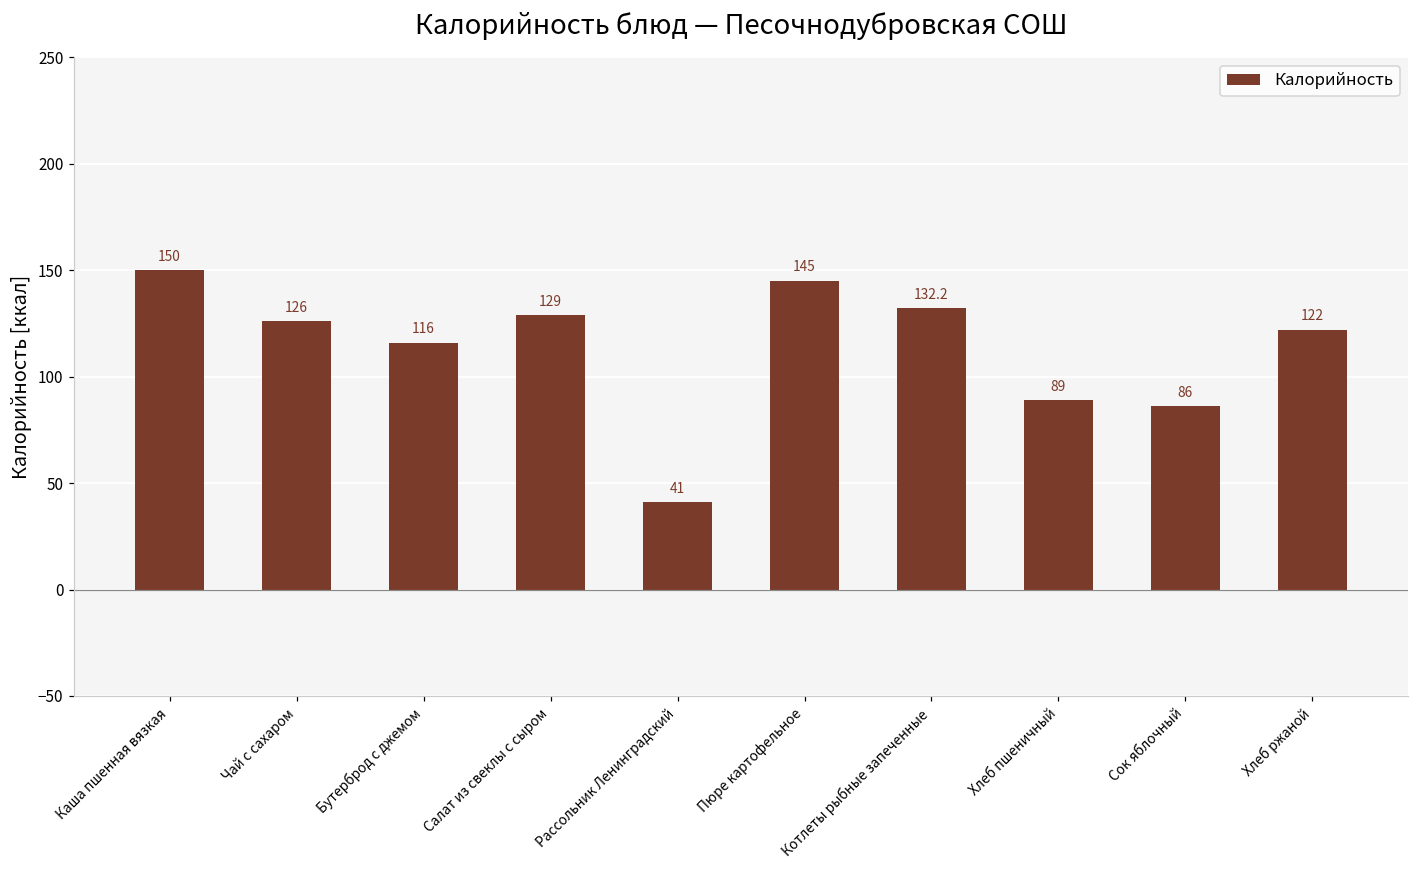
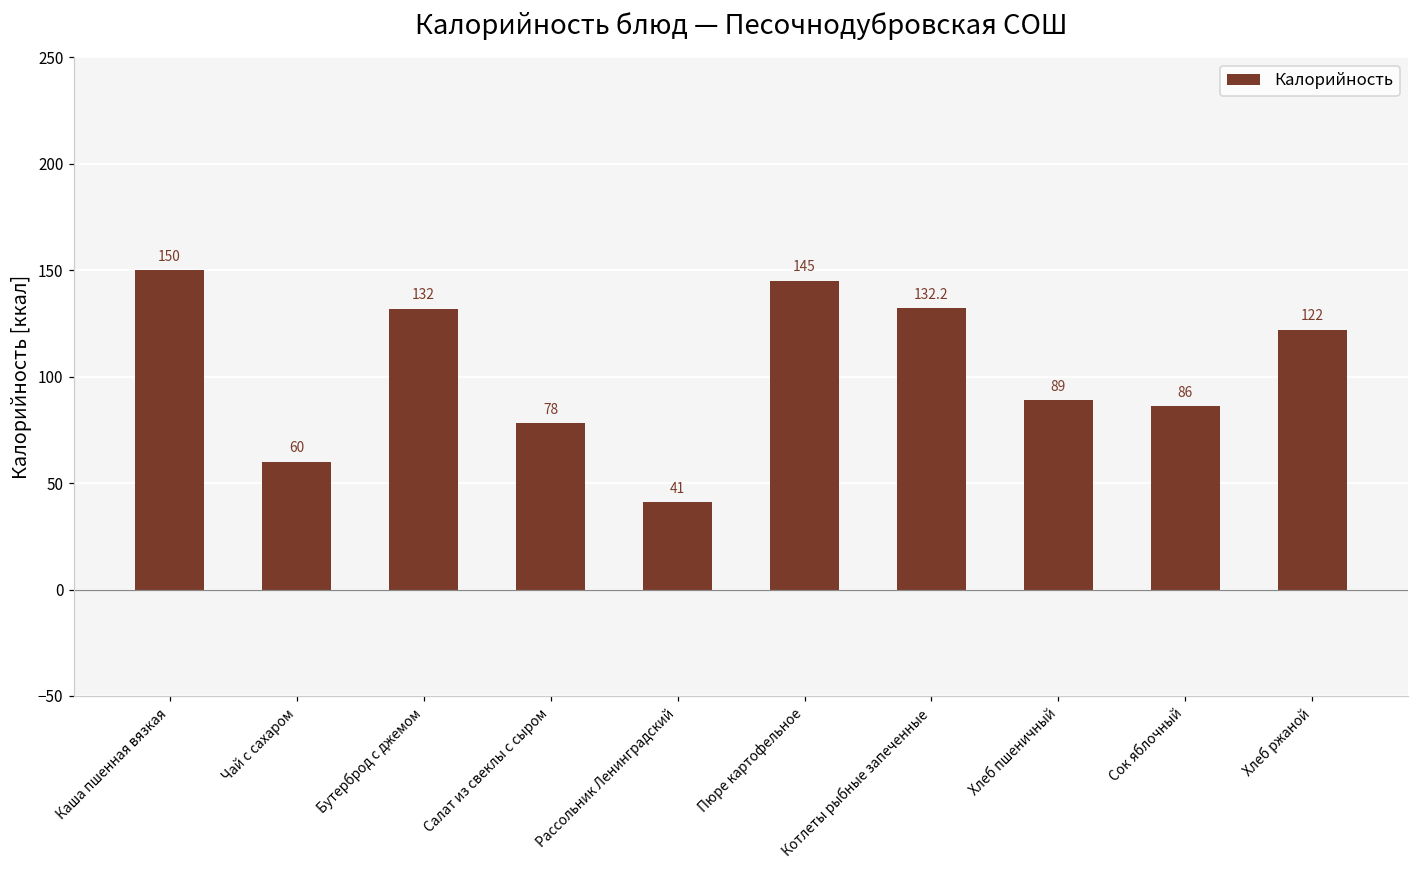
  {
    "Каша пшенная вязкая": 150,
-   "Чай с сахаром": 126,
-   "Бутерброд с джемом": 116,
-   "Салат из свеклы с сыром": 129,
+   "Чай с сахаром": 60,
+   "Бутерброд с джемом": 132,
+   "Салат из свеклы с сыром": 78,
    "Рассольник Ленинградский": 41,
    "Пюре картофельное": 145,
    "Котлеты рыбные запеченные": 132.2,
    "Хлеб пшеничный": 89,
    "Сок яблочный": 86,
    "Хлеб ржаной": 122
  }
